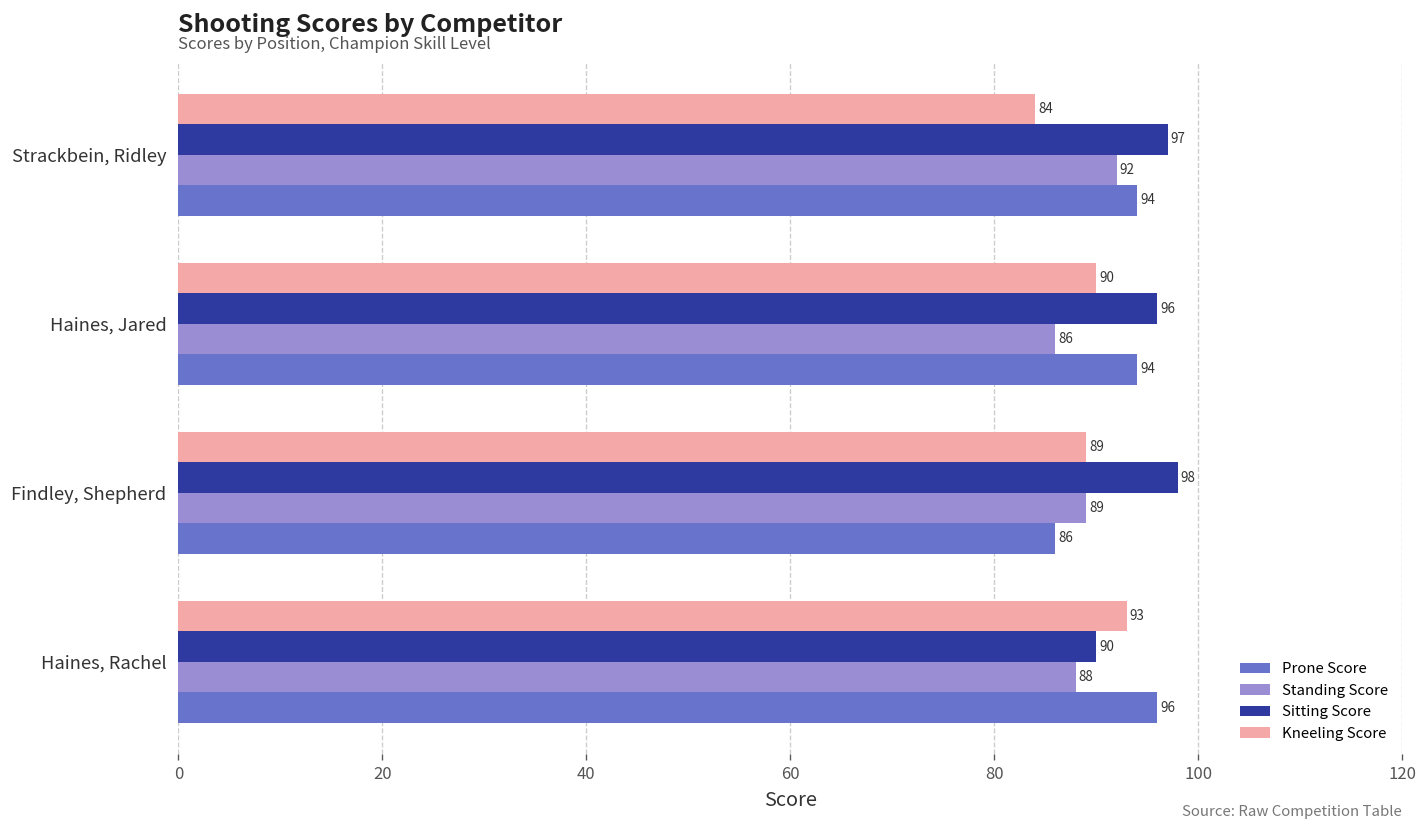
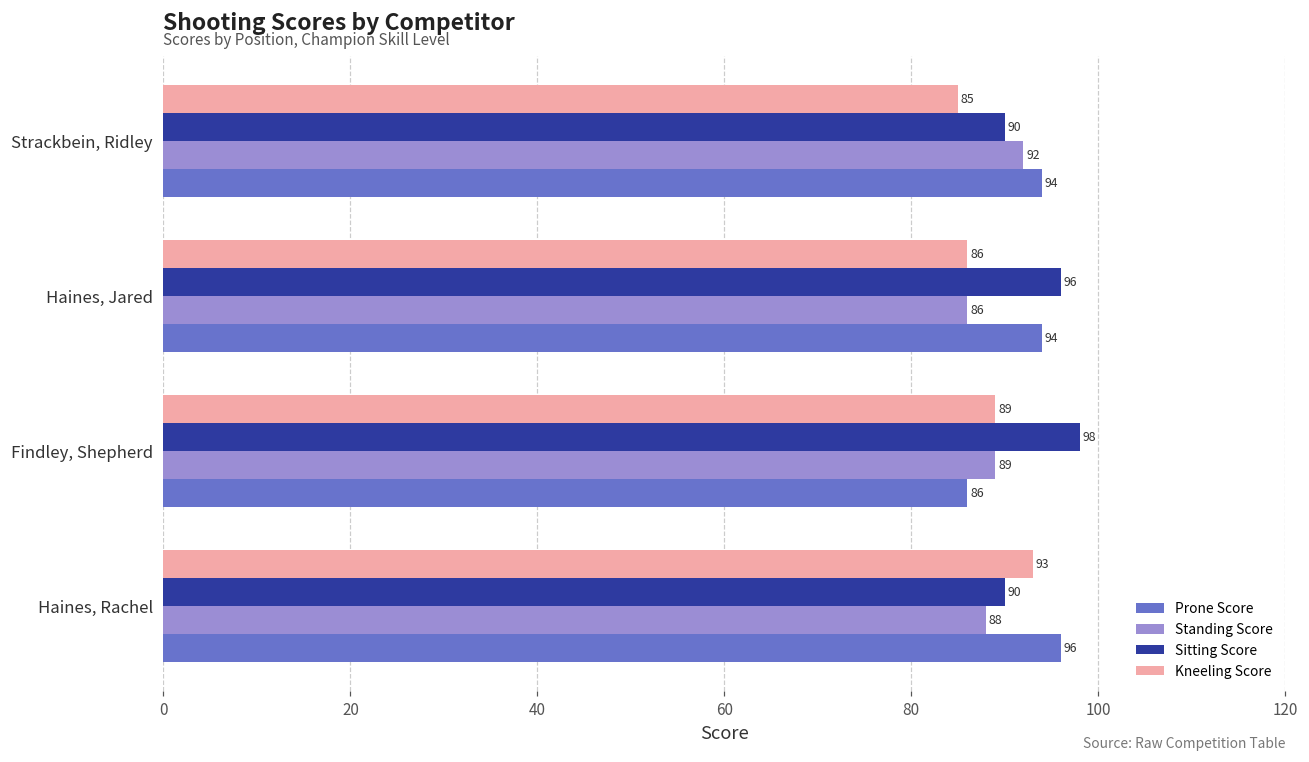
  {
    "Sitting Score": {
-     "Strackbein, Ridley": 97,
+     "Strackbein, Ridley": 90,
      "Haines, Jared": 96,
      "Findley, Shepherd": 98,
      "Haines, Rachel": 90
    },
    "Kneeling Score": {
-     "Strackbein, Ridley": 84,
-     "Haines, Jared": 90,
+     "Strackbein, Ridley": 85,
+     "Haines, Jared": 86,
      "Findley, Shepherd": 89,
      "Haines, Rachel": 93
    }
  }
